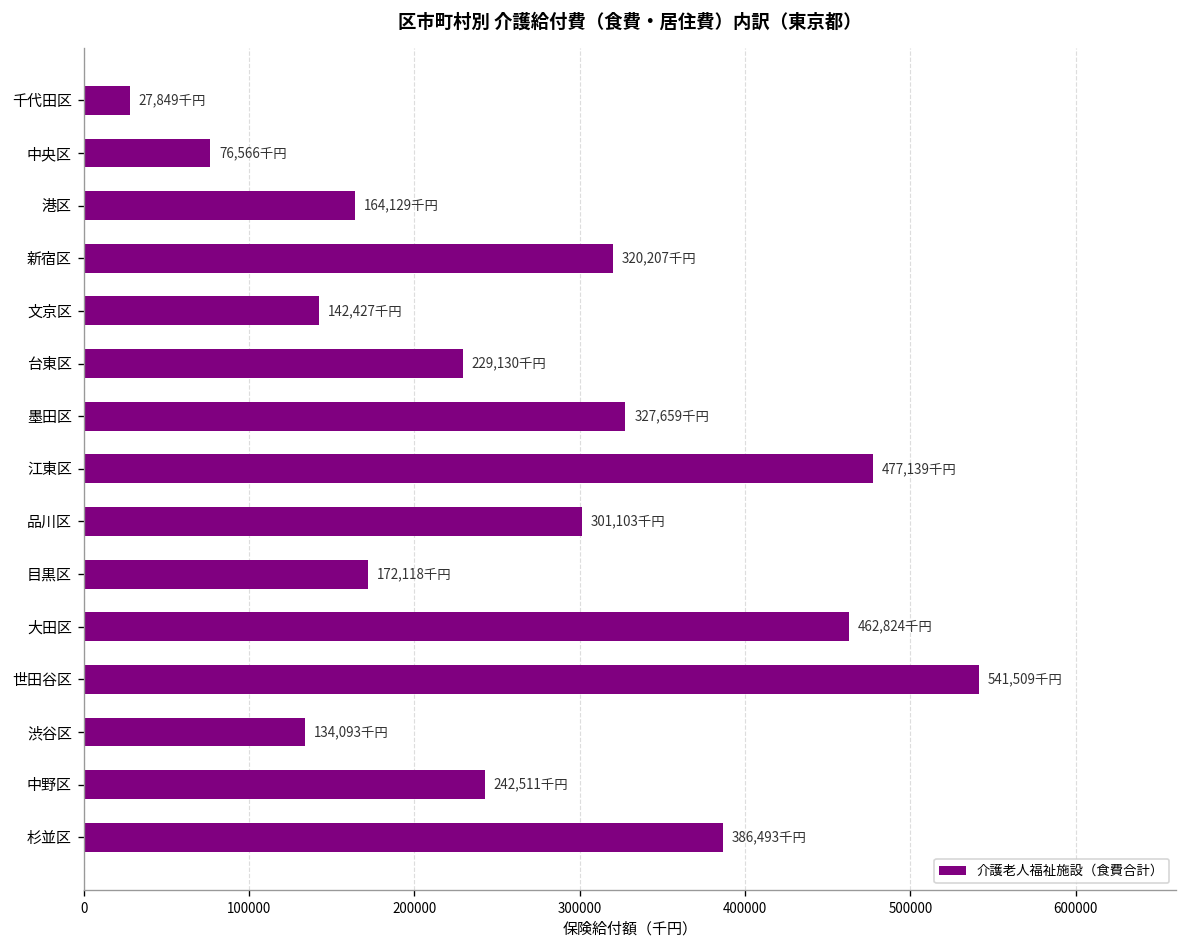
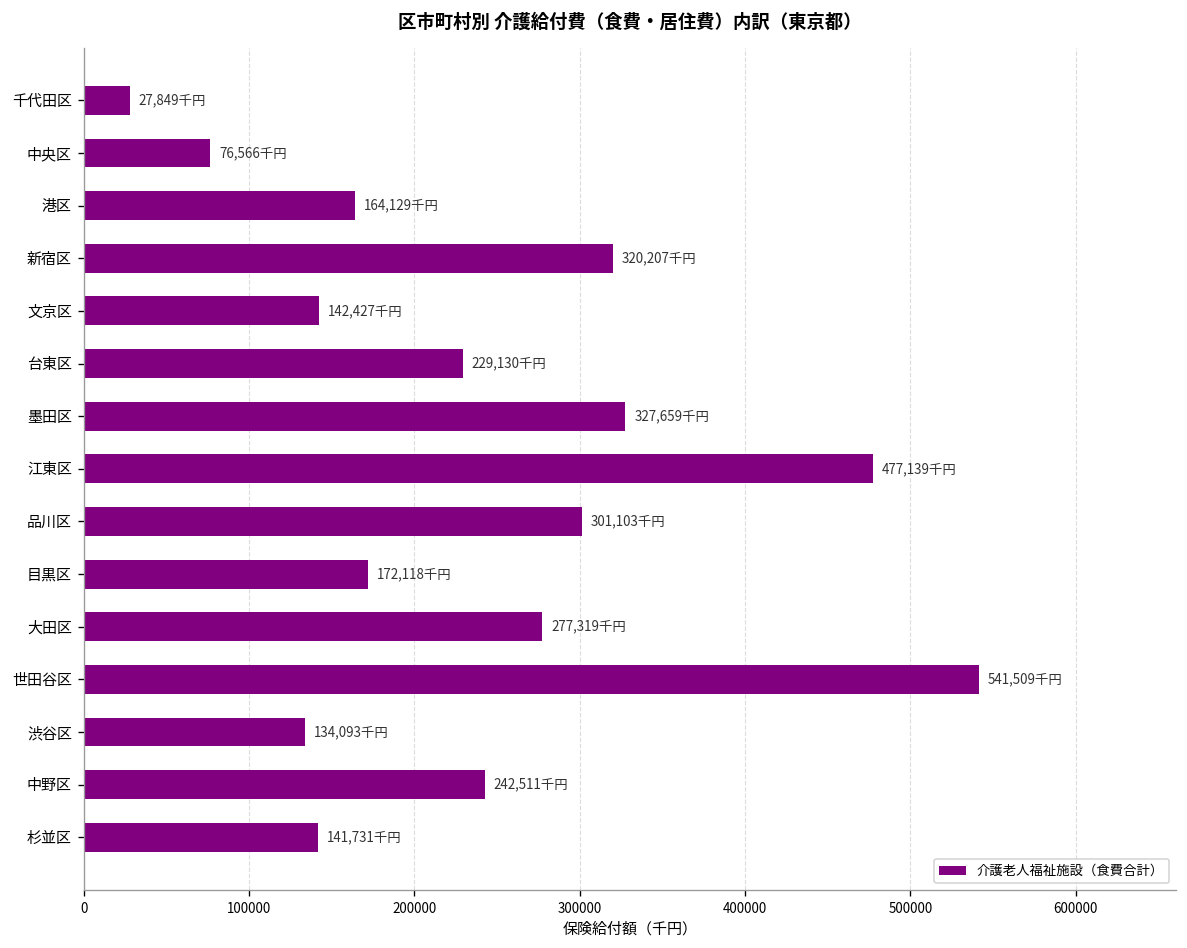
  {
    "千代田区": "27,849",
    "中央区": "76,566",
    "港区": "164,129",
    "新宿区": "320,207",
    "文京区": "142,427",
    "台東区": "229,130",
    "墨田区": "327,659",
    "江東区": "477,139",
    "品川区": "301,103",
    "目黒区": "172,118",
-   "大田区": "462,824",
+   "大田区": "277,319",
    "世田谷区": "541,509",
    "渋谷区": "134,093",
    "中野区": "242,511",
-   "杉並区": "386,493"
+   "杉並区": "141,731"
  }
